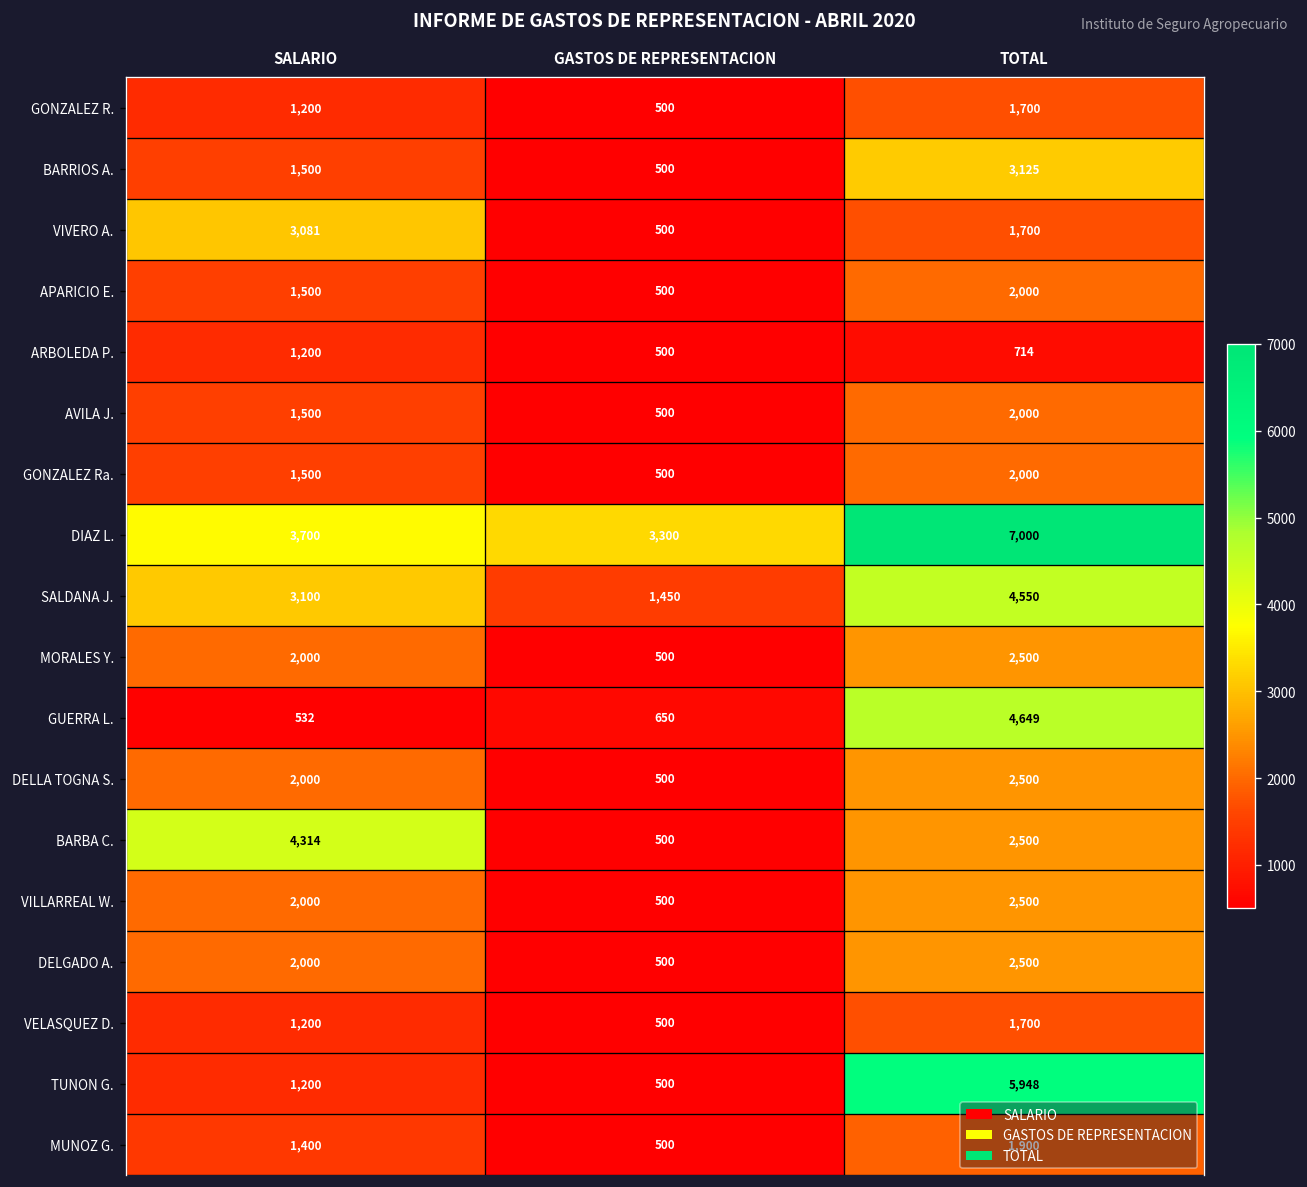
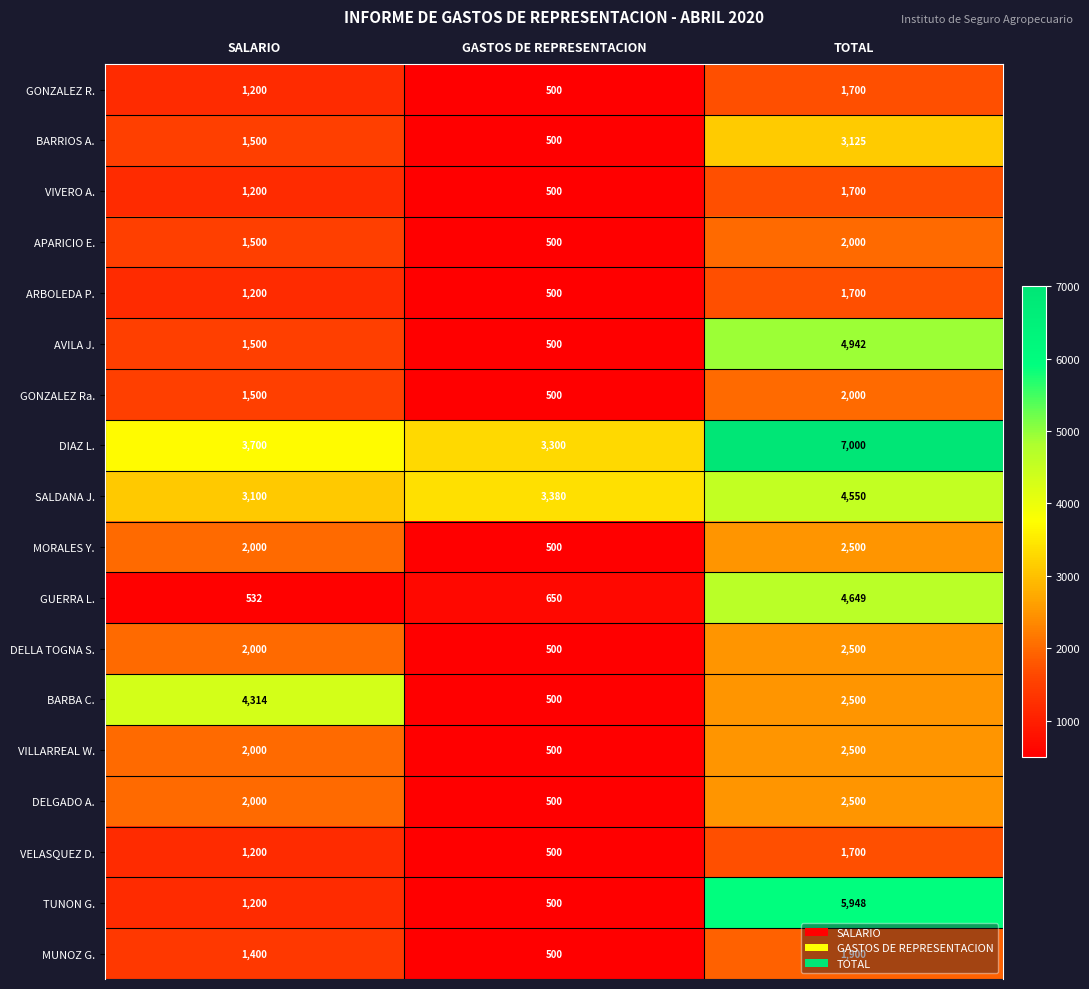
  {
    "GONZALEZ R.": {
      "SALARIO": "1,200",
      "GASTOS DE REPRESENTACION": "500",
      "TOTAL": "1,700"
    },
    "BARRIOS A.": {
      "SALARIO": "1,500",
      "GASTOS DE REPRESENTACION": "500",
      "TOTAL": "3,125"
    },
    "VIVERO A.": {
-     "SALARIO": "3,081",
+     "SALARIO": "1,200",
      "GASTOS DE REPRESENTACION": "500",
      "TOTAL": "1,700"
    },
    "APARICIO E.": {
      "SALARIO": "1,500",
      "GASTOS DE REPRESENTACION": "500",
      "TOTAL": "2,000"
    },
    "ARBOLEDA P.": {
      "SALARIO": "1,200",
      "GASTOS DE REPRESENTACION": "500",
-     "TOTAL": "714"
+     "TOTAL": "1,700"
    },
    "AVILA J.": {
      "SALARIO": "1,500",
      "GASTOS DE REPRESENTACION": "500",
-     "TOTAL": "2,000"
+     "TOTAL": "4,942"
    },
    "GONZALEZ Ra.": {
      "SALARIO": "1,500",
      "GASTOS DE REPRESENTACION": "500",
      "TOTAL": "2,000"
    },
    "DIAZ L.": {
      "SALARIO": "3,700",
      "GASTOS DE REPRESENTACION": "3,300",
      "TOTAL": "7,000"
    },
    "SALDANA J.": {
      "SALARIO": "3,100",
-     "GASTOS DE REPRESENTACION": "1,450",
+     "GASTOS DE REPRESENTACION": "3,380",
      "TOTAL": "4,550"
    },
    "MORALES Y.": {
      "SALARIO": "2,000",
      "GASTOS DE REPRESENTACION": "500",
      "TOTAL": "2,500"
    },
    "GUERRA L.": {
      "SALARIO": "532",
      "GASTOS DE REPRESENTACION": "650",
      "TOTAL": "4,649"
    },
    "DELLA TOGNA S.": {
      "SALARIO": "2,000",
      "GASTOS DE REPRESENTACION": "500",
      "TOTAL": "2,500"
    },
    "BARBA C.": {
      "SALARIO": "4,314",
      "GASTOS DE REPRESENTACION": "500",
      "TOTAL": "2,500"
    },
    "VILLARREAL W.": {
      "SALARIO": "2,000",
      "GASTOS DE REPRESENTACION": "500",
      "TOTAL": "2,500"
    },
    "DELGADO A.": {
      "SALARIO": "2,000",
      "GASTOS DE REPRESENTACION": "500",
      "TOTAL": "2,500"
    },
    "VELASQUEZ D.": {
      "SALARIO": "1,200",
      "GASTOS DE REPRESENTACION": "500",
      "TOTAL": "1,700"
    },
    "TUNON G.": {
      "SALARIO": "1,200",
      "GASTOS DE REPRESENTACION": "500",
      "TOTAL": "5,948"
    },
    "MUNOZ G.": {
      "SALARIO": "1,400",
      "GASTOS DE REPRESENTACION": "500"
    }
  }
